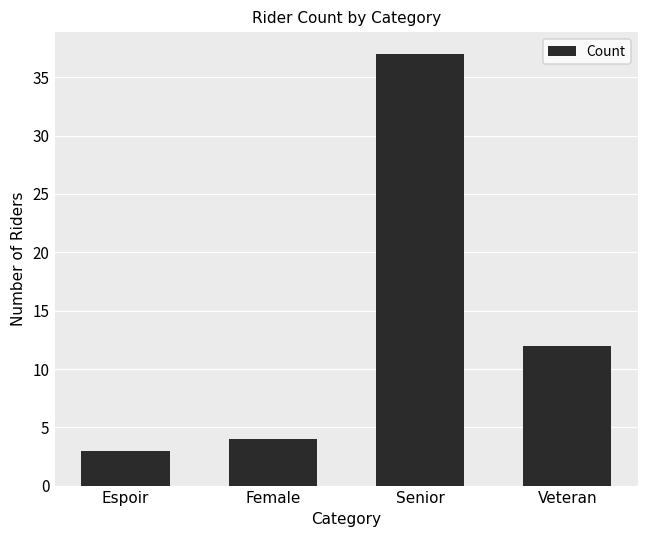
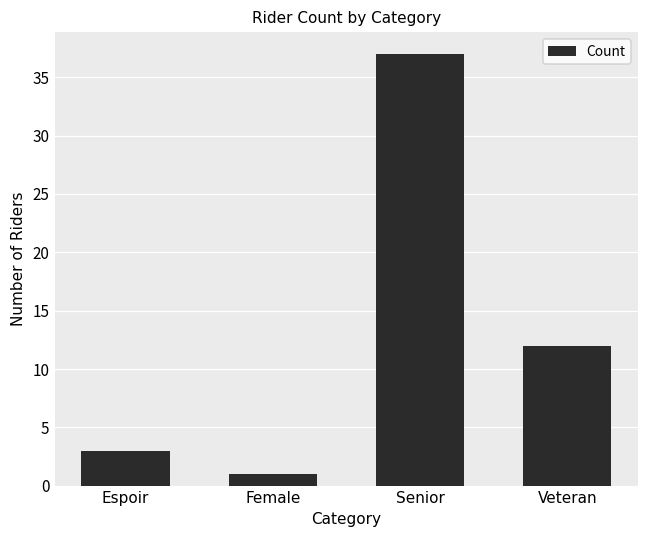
  {
    "Espoir": 3,
-   "Female": 4,
+   "Female": 1,
    "Senior": 37,
    "Veteran": 12
  }
